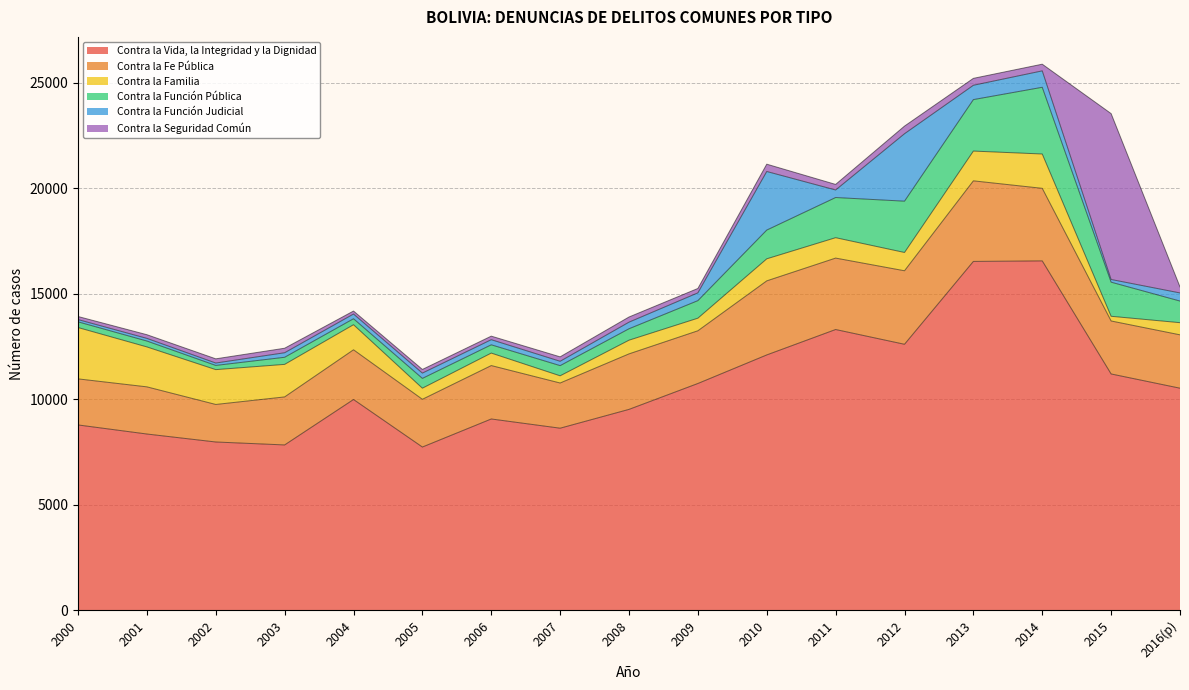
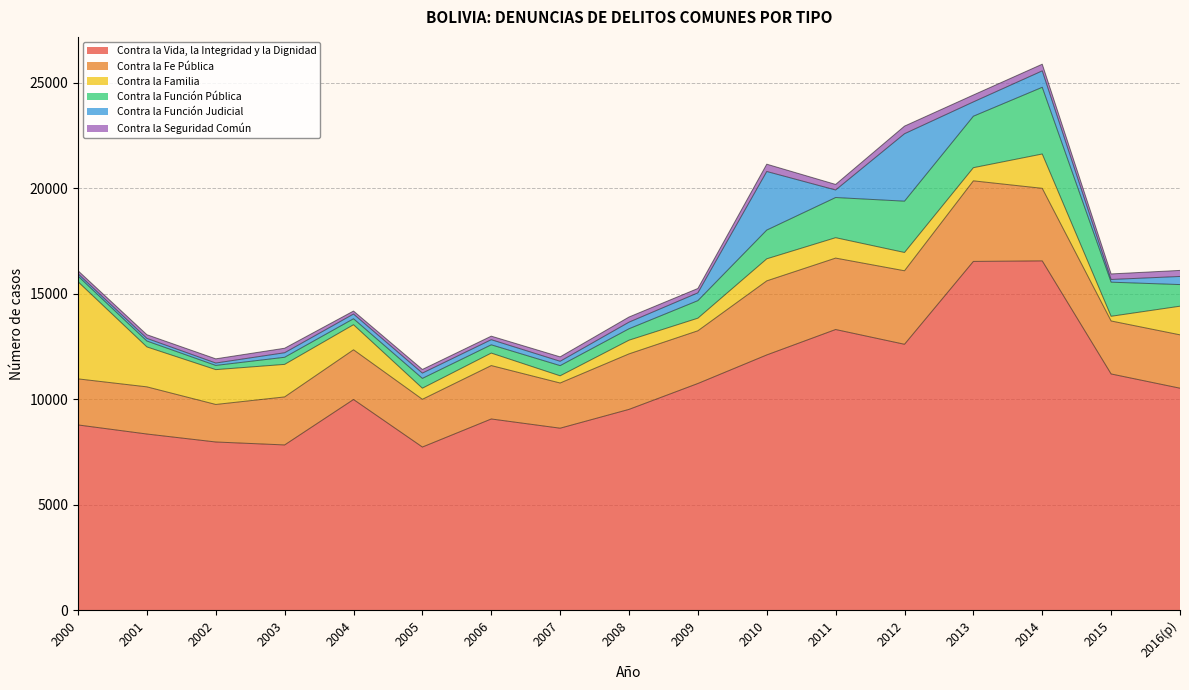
  {
    "Contra la Familia": {
-     "2000": 2400,
+     "2000": 4600,
      "2001": 1900,
      "2002": 1700,
      "2003": 1500,
      "2004": 1200,
      "2005": 500,
      "2006": 600,
      "2007": 300,
      "2008": 600,
      "2009": 600,
      "2010": 1000,
      "2011": 1000,
      "2012": 900,
-     "2013": 1400,
+     "2013": 600,
      "2014": 1600,
      "2015": 200,
-     "2016(p)": 600
+     "2016(p)": 1400
    },
    "Contra la Función Pública": {
      "2001": 300,
      "2003": 300,
      "2004": 300,
      "2005": 500,
      "2006": 400,
      "2007": 500,
      "2008": 500,
      "2009": 800,
      "2010": 1400,
      "2011": 1900,
      "2012": 2400,
      "2013": 2400,
      "2014": 3200,
      "2015": 1600,
      "2016(p)": 1000
    },
    "Contra la Función Judicial": {
      "2001": 100,
      "2003": 200,
      "2004": 200,
      "2005": 300,
      "2006": 200,
      "2007": 200,
      "2008": 300,
      "2009": 400,
      "2010": 2800,
      "2011": 400,
      "2012": 3200,
      "2013": 700,
      "2014": 800,
      "2015": 100,
      "2016(p)": 400
    },
    "Contra la Seguridad Común": {
      "2000": 100,
      "2001": 200,
      "2002": 200,
      "2003": 200,
      "2004": 100,
      "2005": 200,
      "2006": 200,
      "2007": 200,
      "2008": 200,
      "2009": 200,
      "2010": 300,
      "2011": 300,
      "2012": 400,
      "2013": 300,
      "2014": 300,
-     "2015": 7900,
+     "2015": 300,
      "2016(p)": 300
    }
  }
